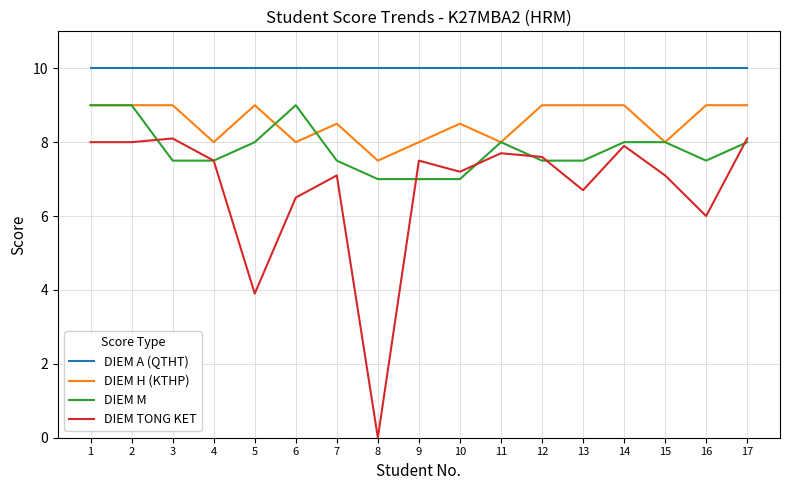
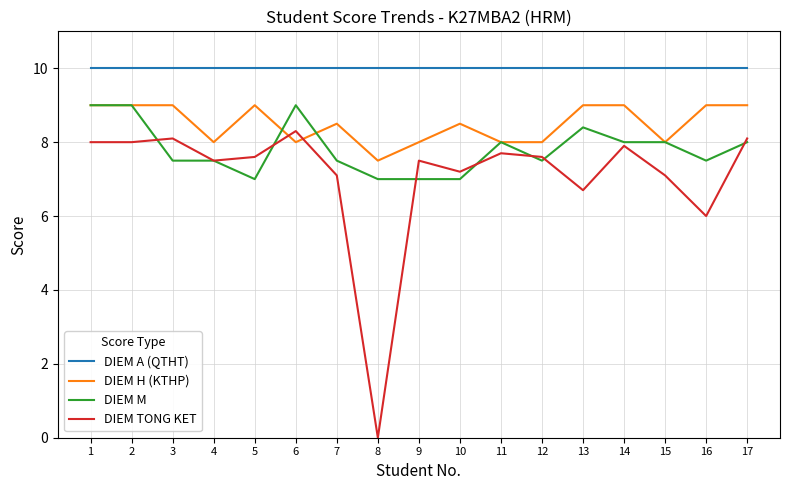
  {
    "DIEM A (QTHT)": {
      "1": 10.0,
      "2": 10.0,
      "3": 10.0,
      "4": 10.0,
      "5": 10.0,
      "6": 10.0,
      "7": 10.0,
      "8": 10.0,
      "9": 10.0,
      "10": 10.0,
      "11": 10.0,
      "12": 10.0,
      "13": 10.0,
      "14": 10.0,
      "15": 10.0,
      "16": 10.0,
      "17": 10.0
    },
    "DIEM H (KTHP)": {
      "3": 9,
      "4": 8,
      "5": 9,
      "6": 8,
      "7": 8.5,
      "8": 7.5,
      "9": 8,
      "10": 8.5,
-     "12": 9,
+     "12": 8,
      "13": 9,
      "14": 9,
      "16": 9,
      "17": 9
    },
    "DIEM M": {
      "3": 7.5,
-     "5": 8,
+     "5": 7,
      "6": 9.0,
      "7": 7.5,
      "8": 7.0,
      "9": 7.0,
      "10": 7.0,
      "12": 7.5,
-     "13": 7.5,
+     "13": 8.4,
      "14": 8.0,
      "16": 7.5,
      "17": 8.0
    },
    "DIEM TONG KET": {
      "1": 8.0,
      "2": 8.0,
      "3": 8.1,
-     "5": 3.9,
-     "6": 6.5,
+     "5": 7.6,
+     "6": 8.3,
      "7": 7.1,
      "8": 0.0,
      "9": 7.5,
      "10": 7.2,
      "11": 7.7,
      "12": 7.6,
      "13": 6.7,
      "14": 7.9,
      "15": 7.1,
      "16": 6.0,
      "17": 8.1
    }
  }
